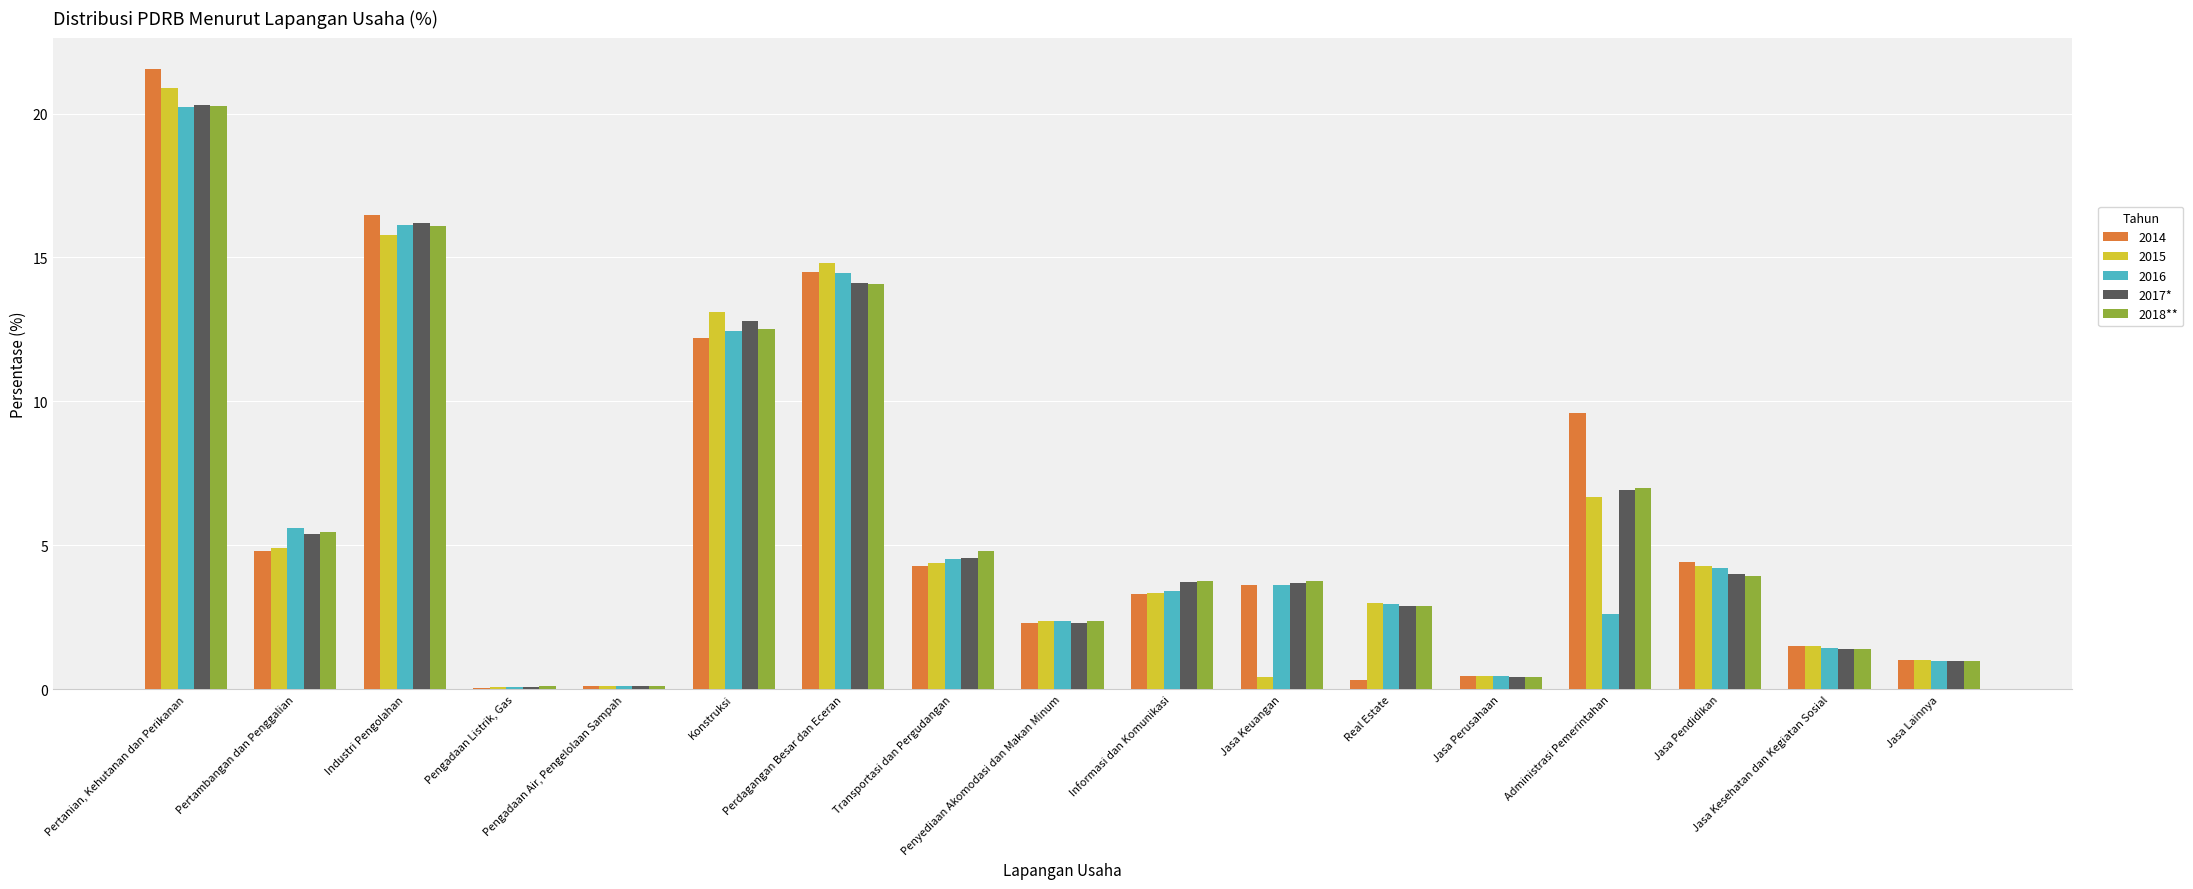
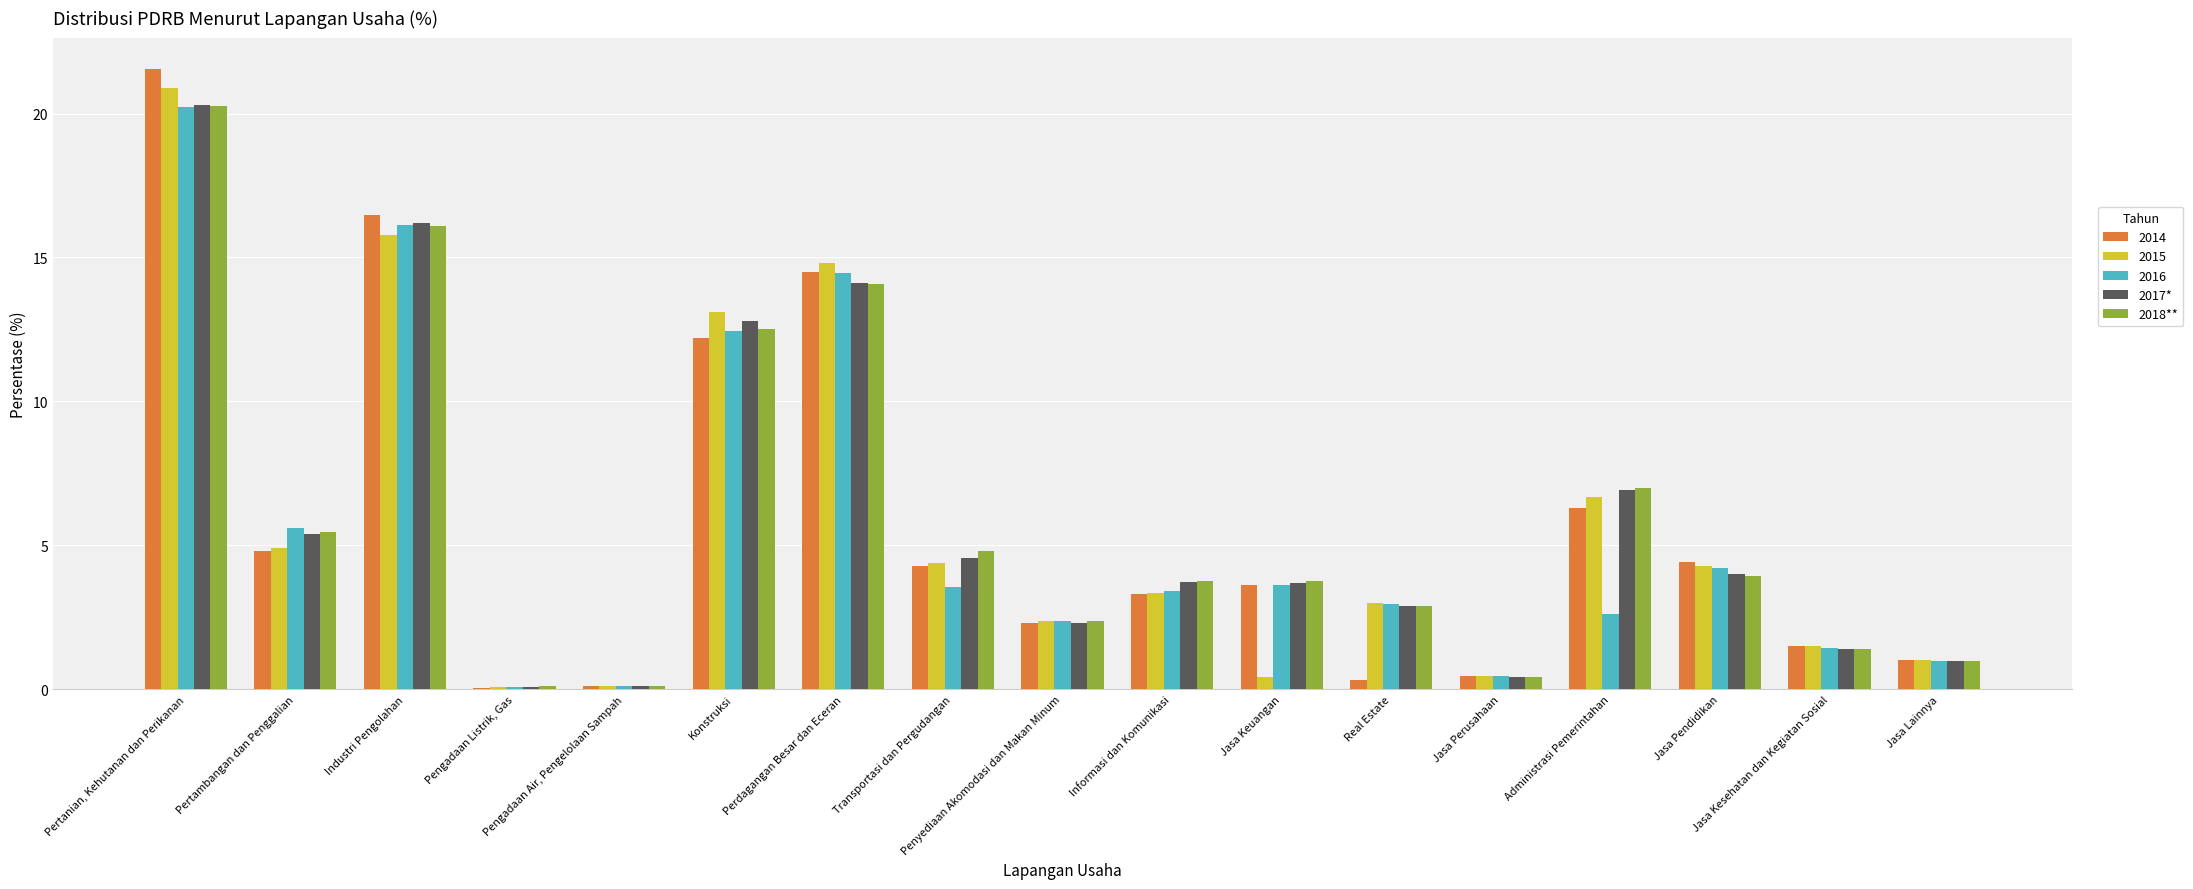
  {
    "2014": {
      "Pertanian, Kehutanan dan Perikanan": 21.6,
      "Pertambangan dan Penggalian": 4.8,
      "Industri Pengolahan": 16.5,
      "Pengadaan Air, Pengelolaan Sampah": 0.1,
      "Konstruksi": 12.2,
      "Perdagangan Besar dan Eceran": 14.5,
      "Transportasi dan Pergudangan": 4.3,
      "Penyediaan Akomodasi dan Makan Minum": 2.3,
      "Informasi dan Komunikasi": 3.3,
      "Jasa Keuangan": 3.6,
      "Real Estate": 0.3,
      "Jasa Perusahaan": 0.5,
-     "Administrasi Pemerintahan": 9.6,
+     "Administrasi Pemerintahan": 6.3,
      "Jasa Pendidikan": 4.4,
      "Jasa Kesehatan dan Kegiatan Sosial": 1.5,
      "Jasa Lainnya": 1.0
    },
    "2015": {
      "Pertanian, Kehutanan dan Perikanan": 20.9,
      "Pertambangan dan Penggalian": 4.9,
      "Industri Pengolahan": 15.8,
      "Pengadaan Air, Pengelolaan Sampah": 0.1,
      "Konstruksi": 13.1,
      "Perdagangan Besar dan Eceran": 14.8,
      "Transportasi dan Pergudangan": 4.4,
      "Penyediaan Akomodasi dan Makan Minum": 2.4,
      "Informasi dan Komunikasi": 3.4,
      "Jasa Keuangan": 0.4,
      "Real Estate": 3.0,
      "Jasa Perusahaan": 0.5,
      "Administrasi Pemerintahan": 6.7,
      "Jasa Pendidikan": 4.3,
      "Jasa Kesehatan dan Kegiatan Sosial": 1.5,
      "Jasa Lainnya": 1.0
    },
    "2016": {
      "Pertanian, Kehutanan dan Perikanan": 20.2,
      "Pertambangan dan Penggalian": 5.6,
      "Industri Pengolahan": 16.1,
      "Pengadaan Listrik, Gas": 0.1,
      "Pengadaan Air, Pengelolaan Sampah": 0.1,
      "Konstruksi": 12.4,
      "Perdagangan Besar dan Eceran": 14.5,
-     "Transportasi dan Pergudangan": 4.5,
+     "Transportasi dan Pergudangan": 3.6,
      "Penyediaan Akomodasi dan Makan Minum": 2.4,
      "Informasi dan Komunikasi": 3.4,
      "Jasa Keuangan": 3.6,
      "Real Estate": 3.0,
      "Jasa Perusahaan": 0.5,
      "Administrasi Pemerintahan": 2.6,
      "Jasa Pendidikan": 4.2,
      "Jasa Kesehatan dan Kegiatan Sosial": 1.5,
      "Jasa Lainnya": 1.0
    },
    "2017*": {
      "Pertanian, Kehutanan dan Perikanan": 20.3,
      "Pertambangan dan Penggalian": 5.4,
      "Industri Pengolahan": 16.2,
      "Pengadaan Listrik, Gas": 0.1,
      "Pengadaan Air, Pengelolaan Sampah": 0.1,
      "Konstruksi": 12.8,
      "Perdagangan Besar dan Eceran": 14.1,
      "Transportasi dan Pergudangan": 4.6,
      "Penyediaan Akomodasi dan Makan Minum": 2.3,
      "Informasi dan Komunikasi": 3.7,
      "Jasa Keuangan": 3.7,
      "Real Estate": 2.9,
      "Jasa Perusahaan": 0.4,
      "Administrasi Pemerintahan": 6.9,
      "Jasa Pendidikan": 4.0,
      "Jasa Kesehatan dan Kegiatan Sosial": 1.4,
      "Jasa Lainnya": 1.0
    },
    "2018**": {
      "Pertanian, Kehutanan dan Perikanan": 20.3,
      "Pertambangan dan Penggalian": 5.5,
      "Industri Pengolahan": 16.1,
      "Pengadaan Listrik, Gas": 0.1,
      "Pengadaan Air, Pengelolaan Sampah": 0.1,
      "Konstruksi": 12.5,
      "Perdagangan Besar dan Eceran": 14.1,
      "Transportasi dan Pergudangan": 4.8,
      "Penyediaan Akomodasi dan Makan Minum": 2.4,
      "Informasi dan Komunikasi": 3.8,
      "Jasa Keuangan": 3.8,
      "Real Estate": 2.9,
      "Jasa Perusahaan": 0.4,
      "Administrasi Pemerintahan": 7.0,
      "Jasa Pendidikan": 3.9,
      "Jasa Kesehatan dan Kegiatan Sosial": 1.4,
      "Jasa Lainnya": 1.0
    }
  }
